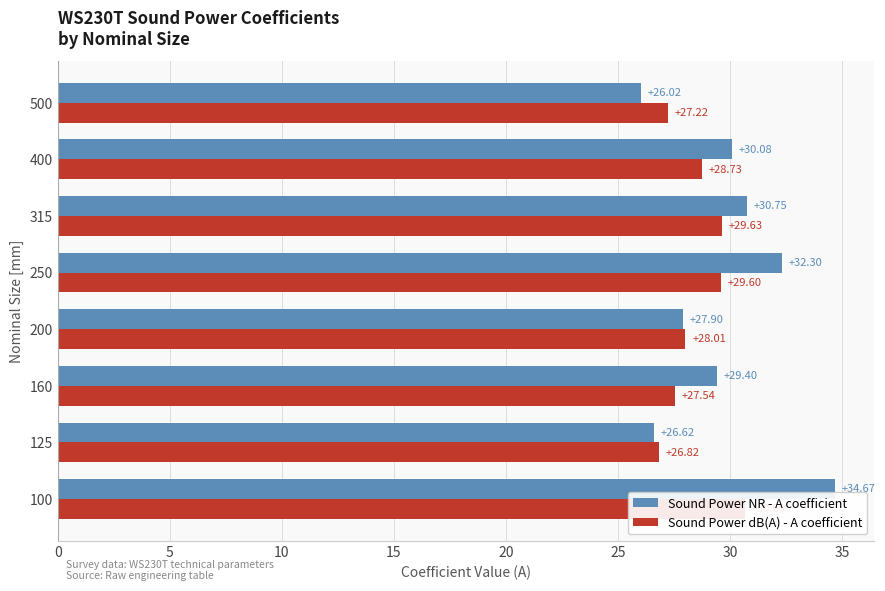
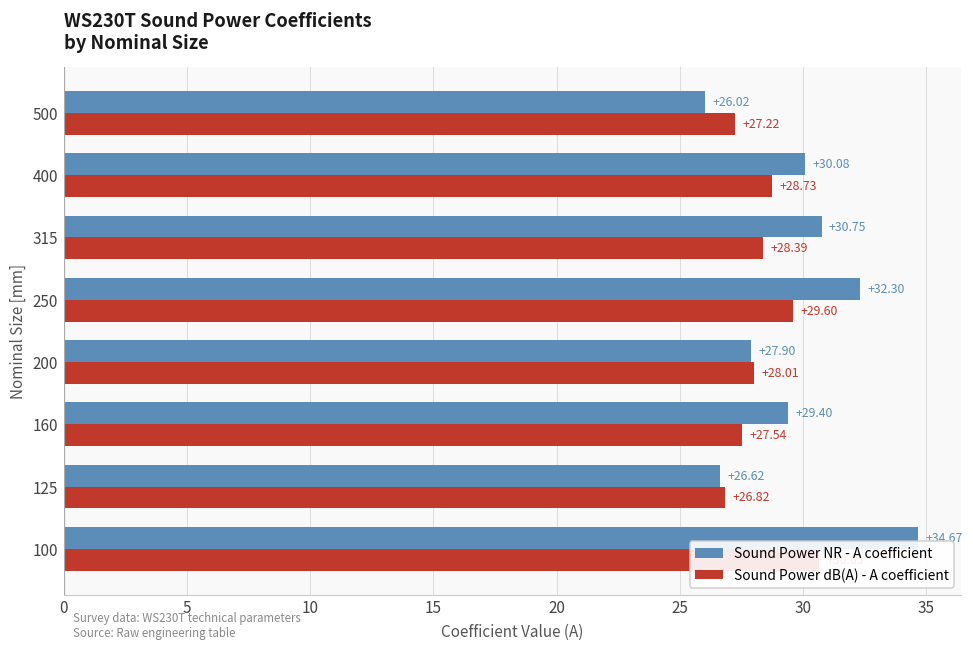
  {
    "Sound Power NR - A coefficient": {
      "500": "+26.02",
      "400": "+30.08",
      "315": "+30.75",
      "250": "+32.30",
      "200": "+27.90",
      "160": "+29.40",
      "125": "+26.62"
    },
    "Sound Power dB(A) - A coefficient": {
      "500": "+27.22",
      "400": "+28.73",
-     "315": "+29.63",
+     "315": "+28.39",
      "250": "+29.60",
      "200": "+28.01",
      "160": "+27.54",
      "125": "+26.82"
    }
  }
